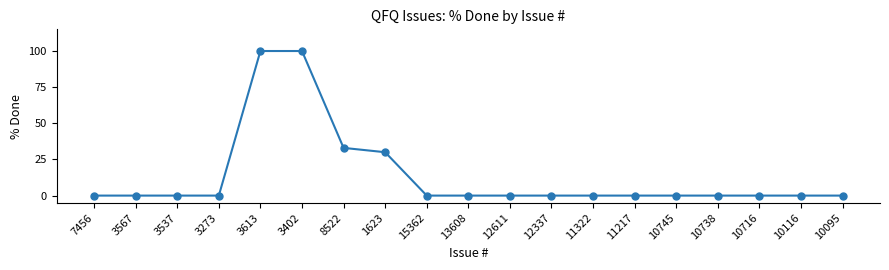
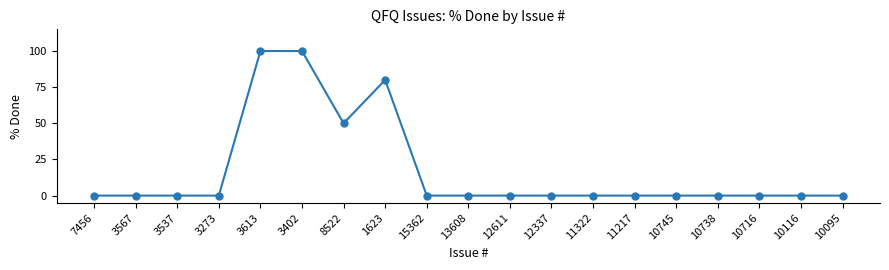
  {
    "7456": 0,
    "3567": 0,
    "3537": 0,
    "3273": 0,
    "3613": 100,
    "3402": 100,
-   "8522": 33,
-   "1623": 30,
+   "8522": 50,
+   "1623": 80,
    "15362": 0,
    "13608": 0,
    "12611": 0,
    "12337": 0,
    "11322": 0,
    "11217": 0,
    "10745": 0,
    "10738": 0,
    "10716": 0,
    "10116": 0,
    "10095": 0
  }
